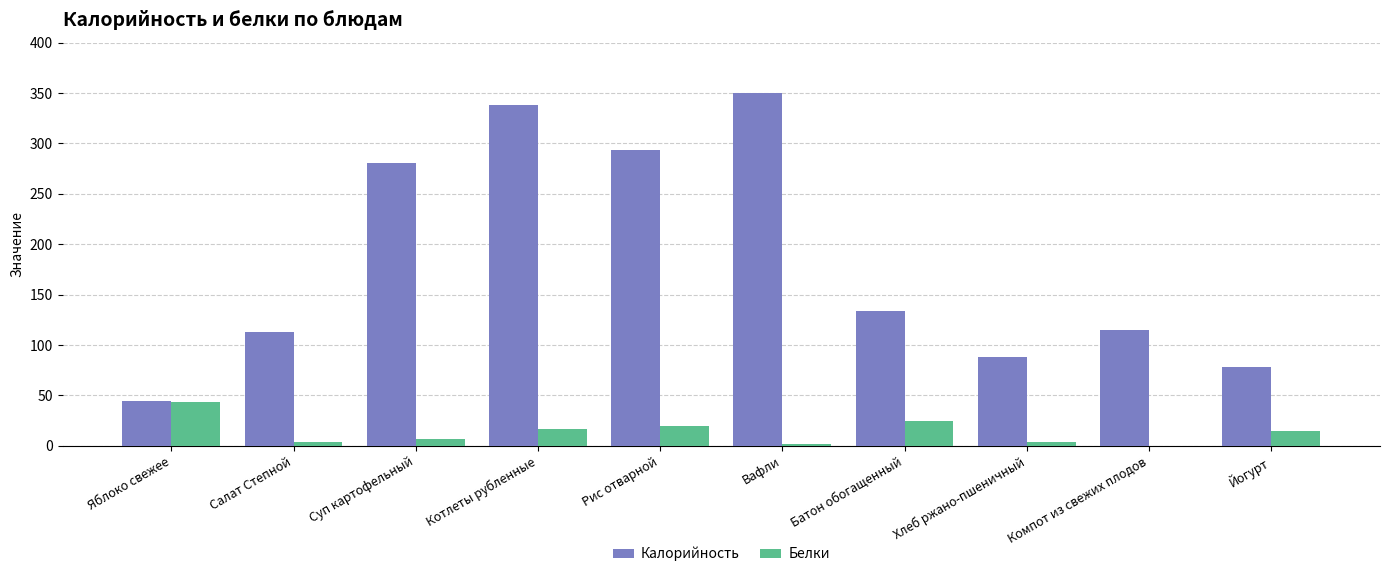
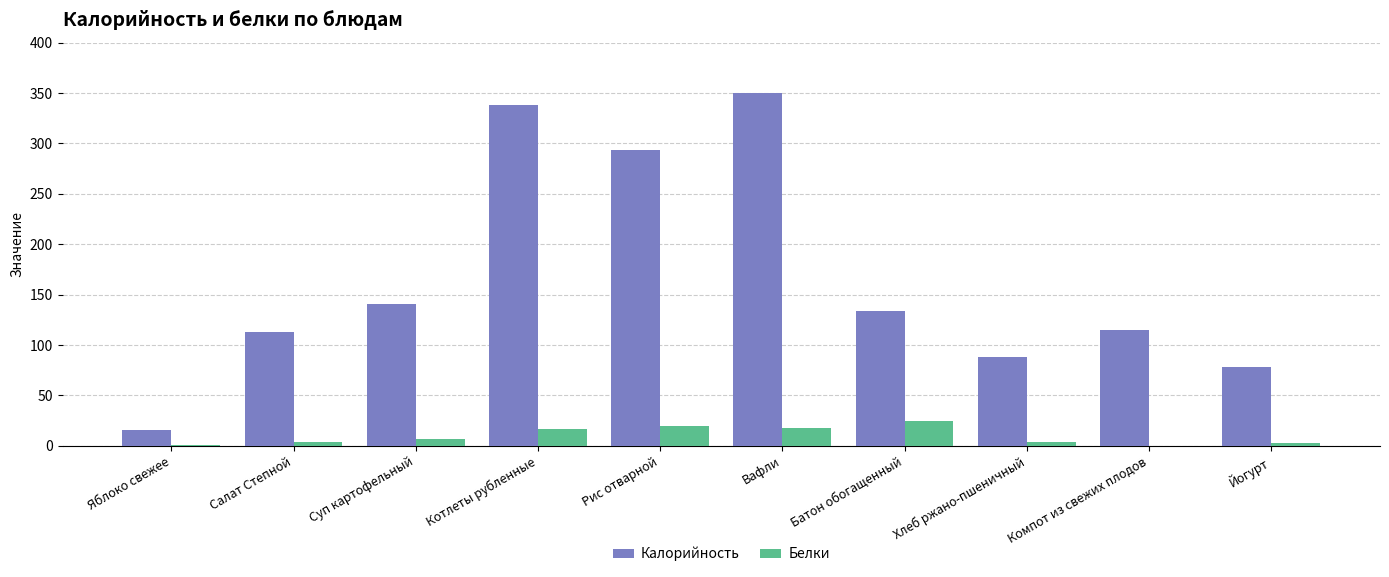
  {
    "Калорийность": {
-     "Яблоко свежее": 44,
+     "Яблоко свежее": 15,
      "Салат Степной": 113,
-     "Суп картофельный": 281,
+     "Суп картофельный": 141,
      "Котлеты рубленные": 338,
      "Рис отварной": 293,
      "Вафли": 350,
      "Батон обогащенный": 134,
      "Хлеб ржано-пшеничный": 88,
      "Компот из свежих плодов": 115,
      "Йогурт": 78
    },
    "Белки": {
-     "Яблоко свежее": 44,
+     "Яблоко свежее": 0,
      "Салат Степной": 4,
      "Суп картофельный": 6,
      "Котлеты рубленные": 16,
      "Рис отварной": 20,
-     "Вафли": 2,
+     "Вафли": 18,
      "Батон обогащенный": 25,
      "Хлеб ржано-пшеничный": 4,
-     "Йогурт": 15
+     "Йогурт": 3
    }
  }
